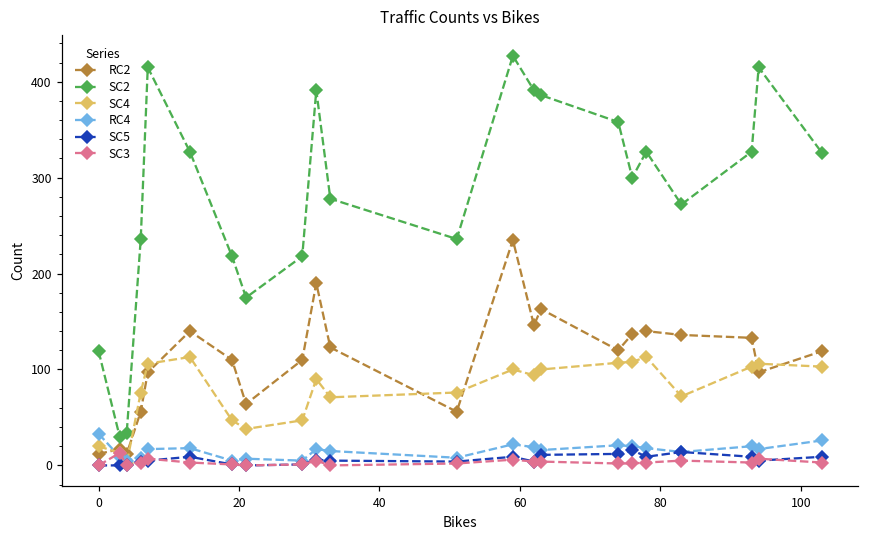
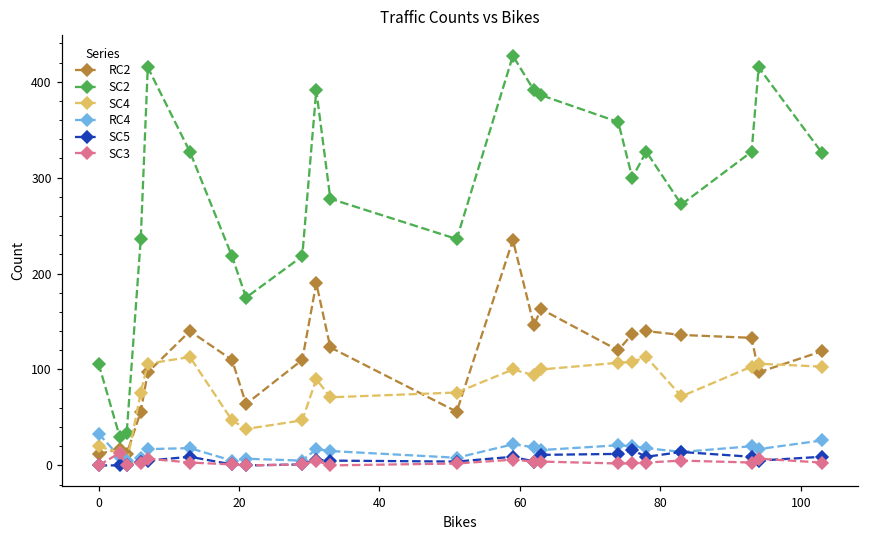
  {
    "RC2": {
      "0": 10
    },
    "SC2": {
-     "0": 120
+     "0": 110
    },
    "SC4": {
      "0": 20
    },
    "RC4": {
      "0": 30
    }
  }
